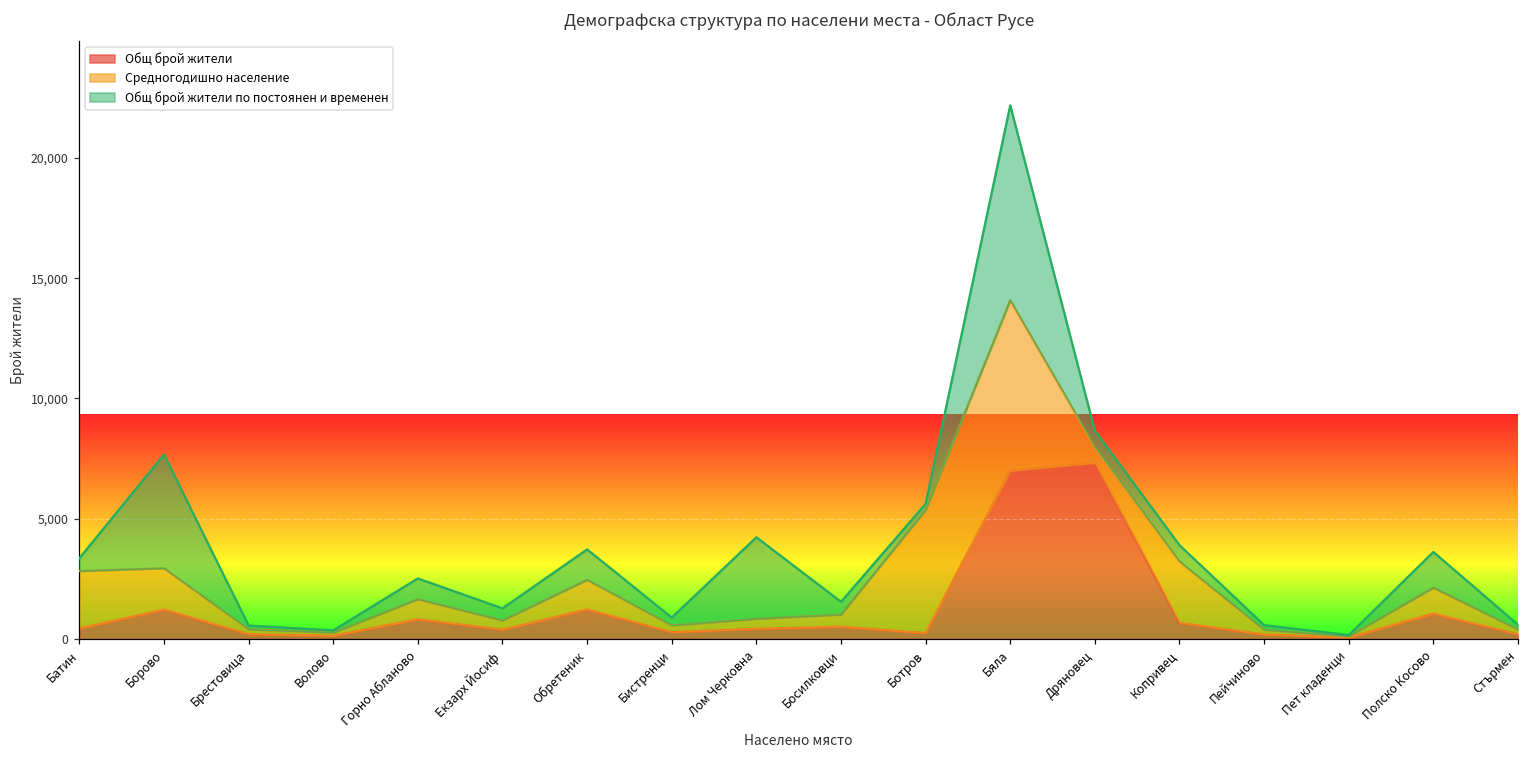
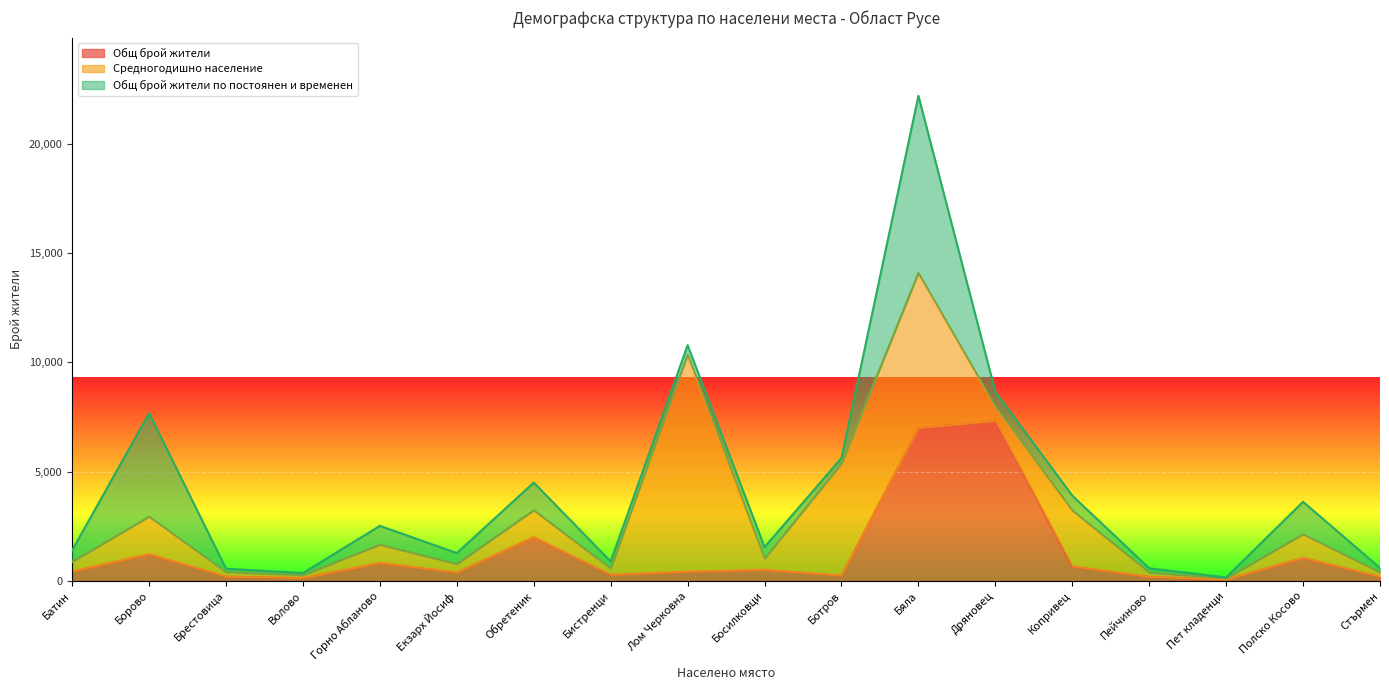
  {
    "Общ брой жители": {
      "Батин": "400",
      "Борово": "1,200",
      "Брестовица": "200",
      "Волово": "100",
      "Горно Абланово": "800",
      "Екзарх Йосиф": "400",
-     "Обретеник": "1,200",
+     "Обретеник": "2,000",
      "Бистренци": "300",
      "Лом Черковна": "400",
      "Босилковци": "500",
      "Ботров": "200",
      "Бяла": "7,000",
      "Дряновец": "7,300",
      "Копривец": "700",
      "Пейчиново": "200",
      "Полско Косово": "1,100",
      "Стърмен": "200"
    },
    "Средногодишно население": {
-     "Батин": "2,400",
+     "Батин": "400",
      "Борово": "1,700",
      "Брестовица": "200",
      "Горно Абланово": "800",
      "Екзарх Йосиф": "400",
      "Обретеник": "1,200",
      "Бистренци": "300",
-     "Лом Черковна": "400",
+     "Лом Черковна": "9,900",
      "Босилковци": "500",
      "Ботров": "5,100",
      "Бяла": "7,100",
      "Дряновец": "700",
      "Копривец": "2,600",
      "Пейчиново": "200",
      "Полско Косово": "1,100",
      "Стърмен": "200"
    },
    "Общ брой жители по постоянен и временен": {
      "Батин": "500",
      "Борово": "4,700",
      "Брестовица": "200",
      "Горно Абланово": "900",
      "Екзарх Йосиф": "500",
      "Обретеник": "1,300",
      "Бистренци": "300",
-     "Лом Черковна": "3,400",
+     "Лом Черковна": "400",
      "Босилковци": "500",
      "Ботров": "300",
      "Бяла": "8,100",
      "Дряновец": "700",
      "Копривец": "700",
      "Пейчиново": "200",
      "Полско Косово": "1,500",
      "Стърмен": "200"
    }
  }
